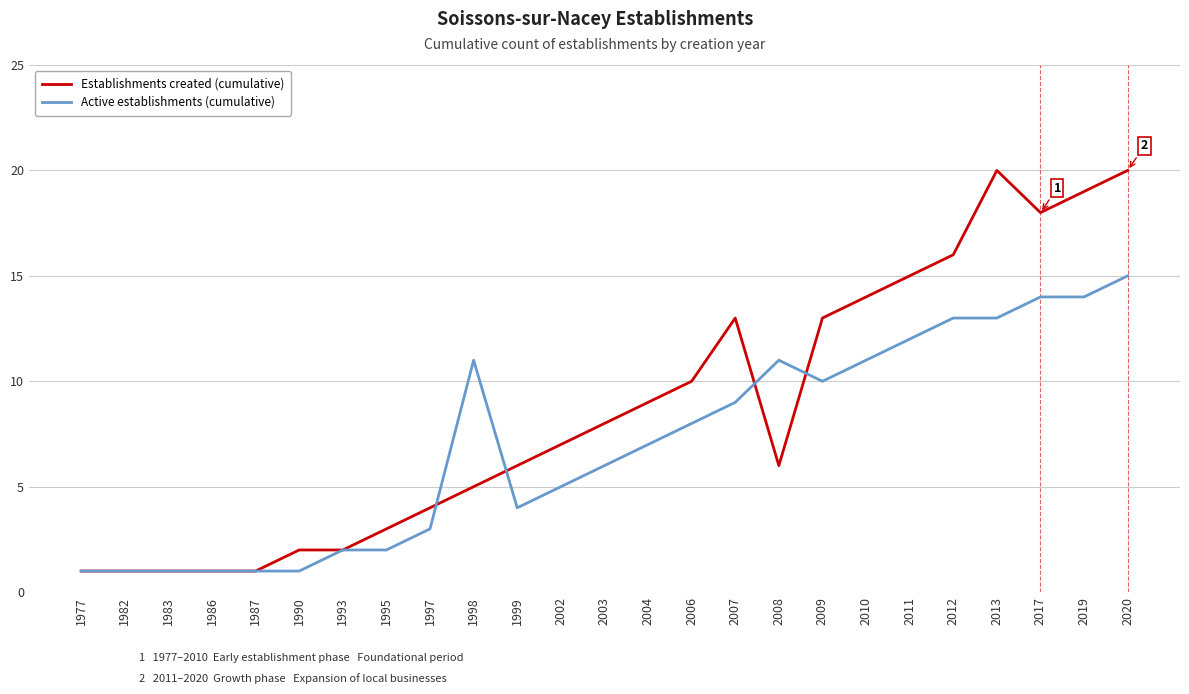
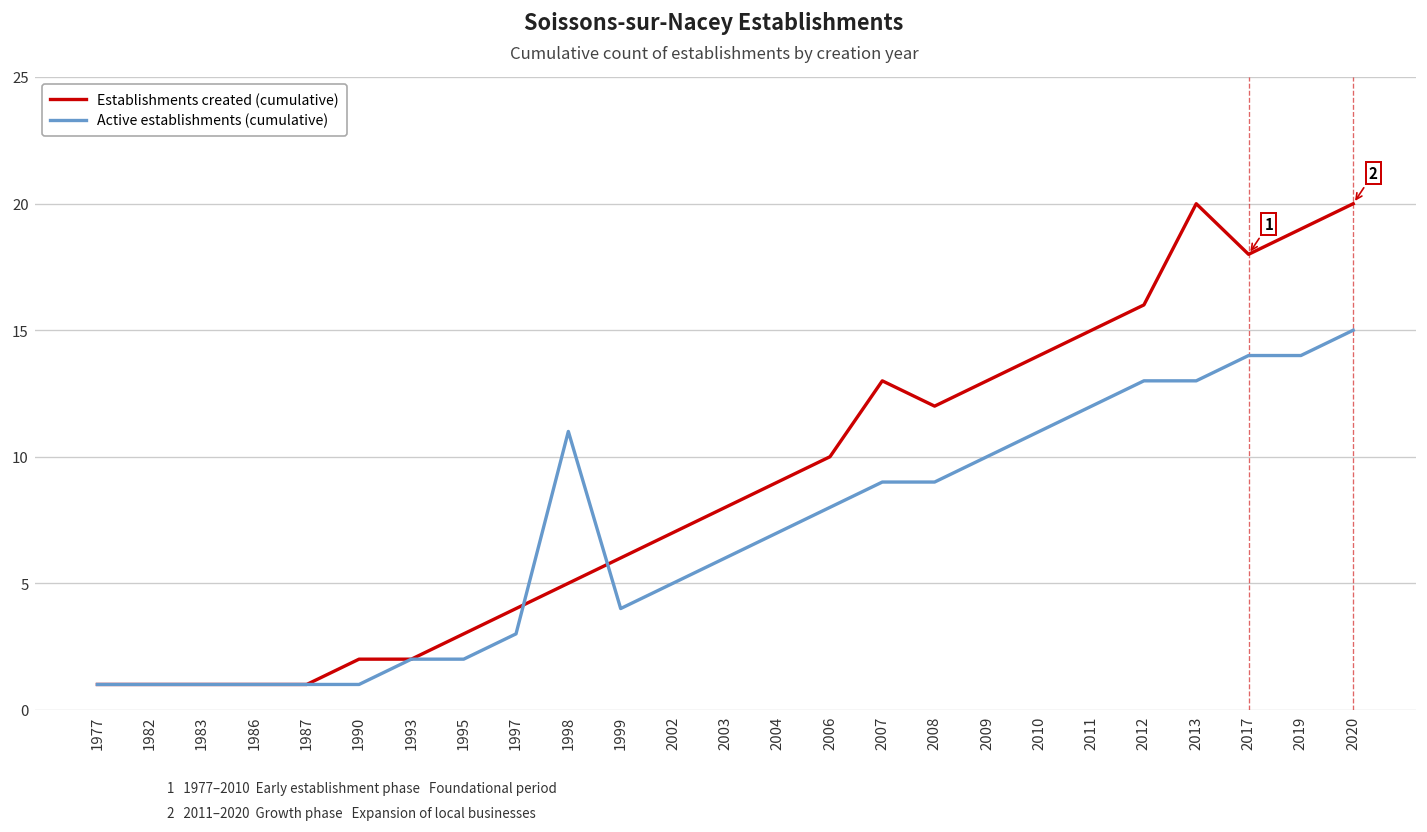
  {
    "Establishments created (cumulative)": {
      "1990": 2,
      "1995": 3,
      "1997": 4,
      "1998": 5,
      "1999": 6,
      "2002": 7,
      "2003": 8,
      "2004": 9,
      "2006": 10,
      "2007": 13,
-     "2008": 6,
+     "2008": 12,
      "2009": 13,
      "2010": 14,
      "2011": 15,
      "2012": 16,
      "2013": 20,
      "2019": 19
    },
    "Active establishments (cumulative)": {
      "1990": 1,
      "1995": 2,
      "1997": 3,
      "1998": 11,
      "1999": 4,
      "2002": 5,
      "2003": 6,
      "2004": 7,
      "2006": 8,
      "2007": 9,
-     "2008": 11,
+     "2008": 9,
      "2009": 10,
      "2010": 11,
      "2011": 12,
      "2012": 13,
      "2013": 13,
      "2017": 14,
      "2019": 14,
      "2020": 15
    }
  }
